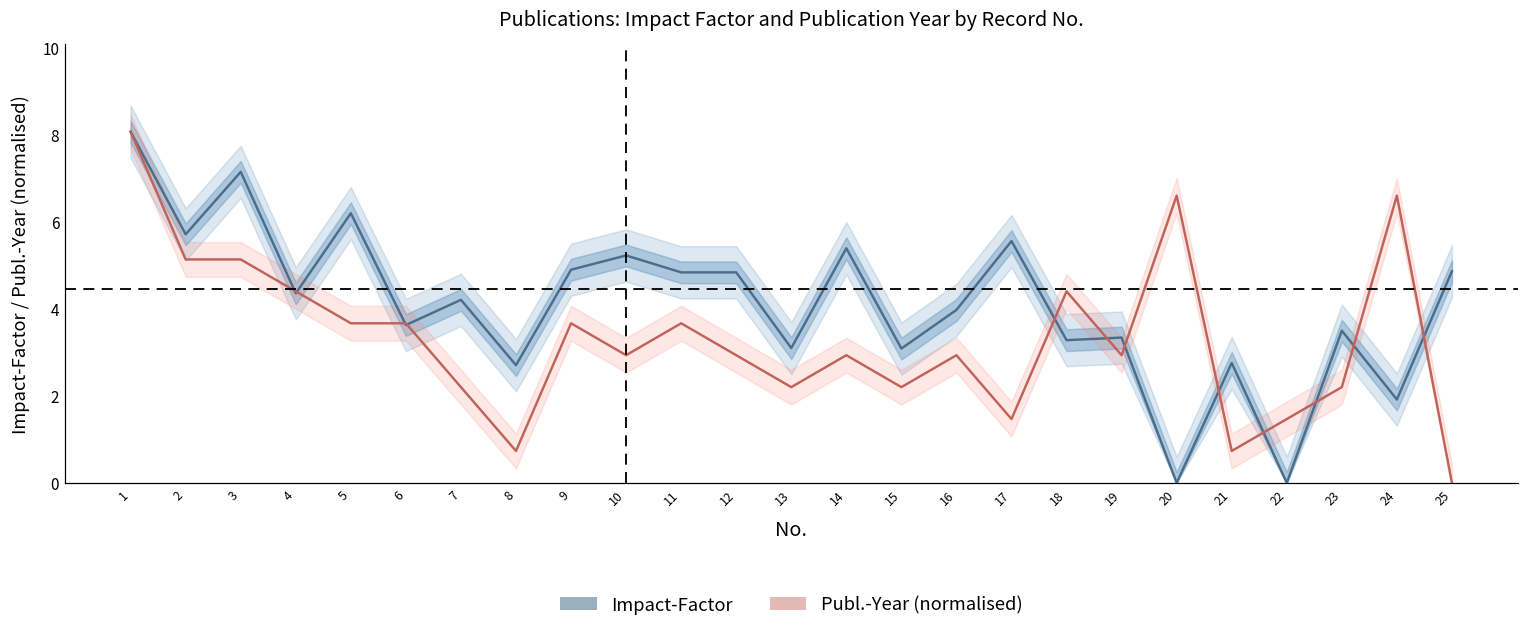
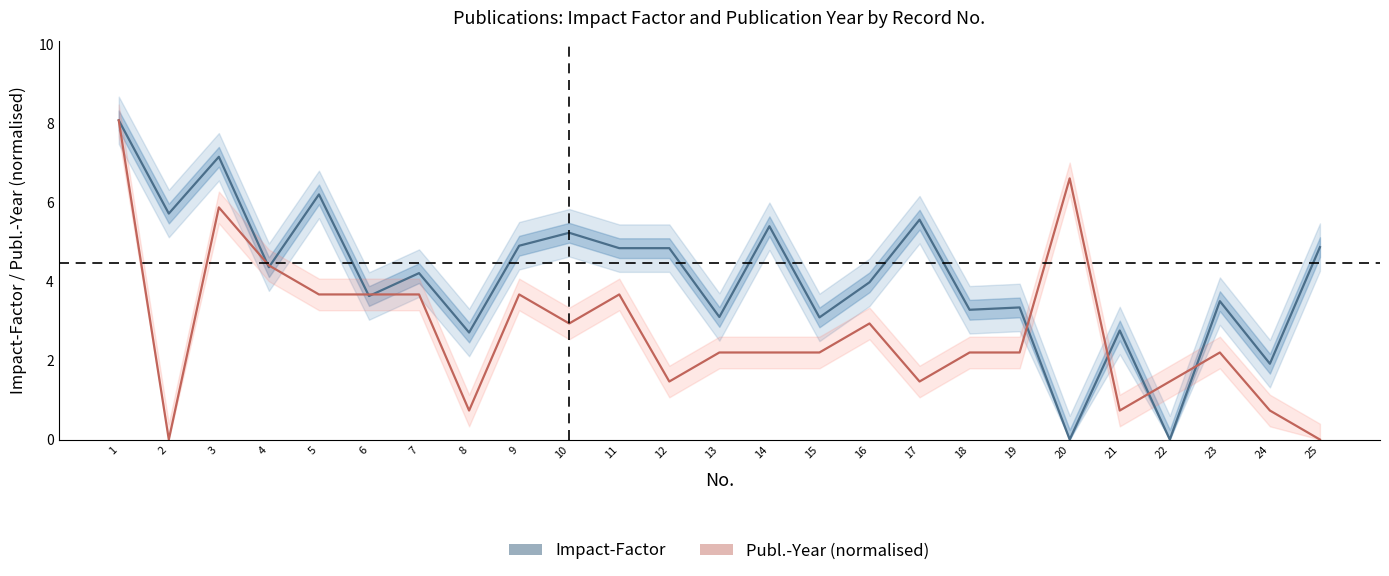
  {
    "Publ.-Year (normalised)": {
-     "2": 5.1,
-     "3": 5.1,
+     "2": 0.0,
+     "3": 5.9,
      "5": 3.7,
-     "7": 2.2,
+     "7": 3.7,
      "8": 0.7,
      "9": 3.7,
      "10": 2.9,
      "11": 3.7,
-     "12": 2.9,
+     "12": 1.5,
      "13": 2.2,
-     "14": 2.9,
+     "14": 2.2,
      "15": 2.2,
      "16": 2.9,
      "17": 1.5,
-     "18": 4.4,
-     "19": 2.9,
+     "18": 2.2,
+     "19": 2.2,
      "20": 6.6,
      "21": 0.7,
      "22": 1.5,
      "23": 2.2,
-     "24": 6.6,
+     "24": 0.7,
      "25": 0.0
    }
  }
